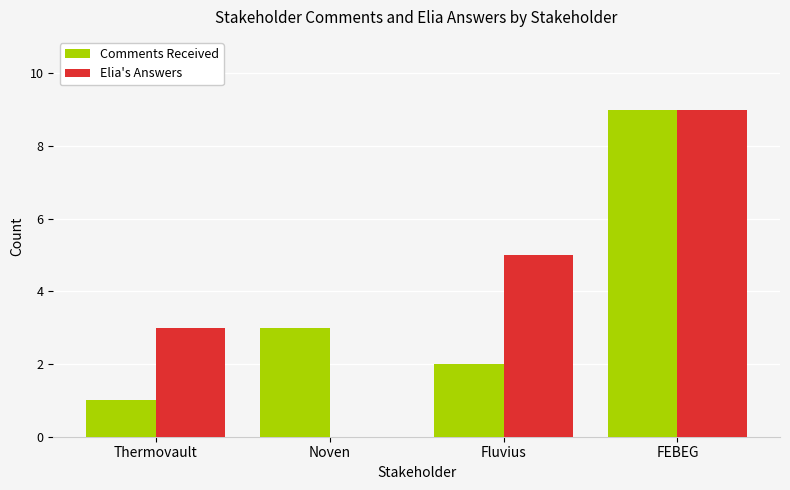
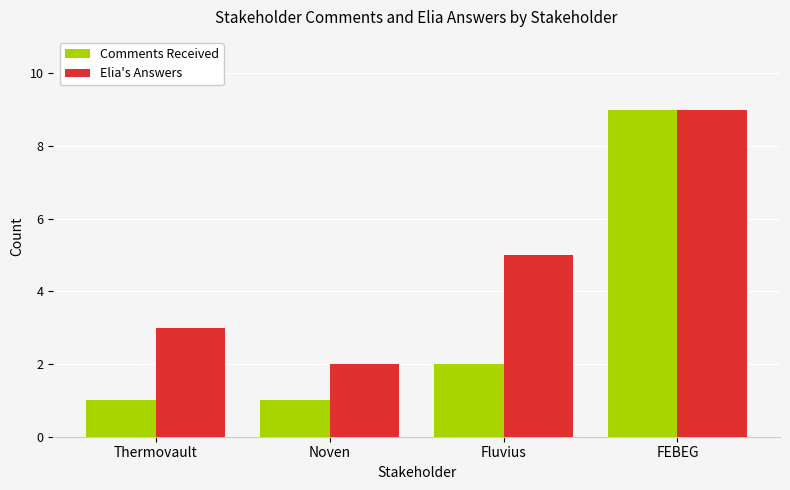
  {
    "Comments Received": {
      "Thermovault": 1,
-     "Noven": 3,
+     "Noven": 1,
      "Fluvius": 2,
      "FEBEG": 9
    },
    "Elia's Answers": {
      "Thermovault": 3,
-     "Noven": 0,
+     "Noven": 2,
      "Fluvius": 5,
      "FEBEG": 9
    }
  }
